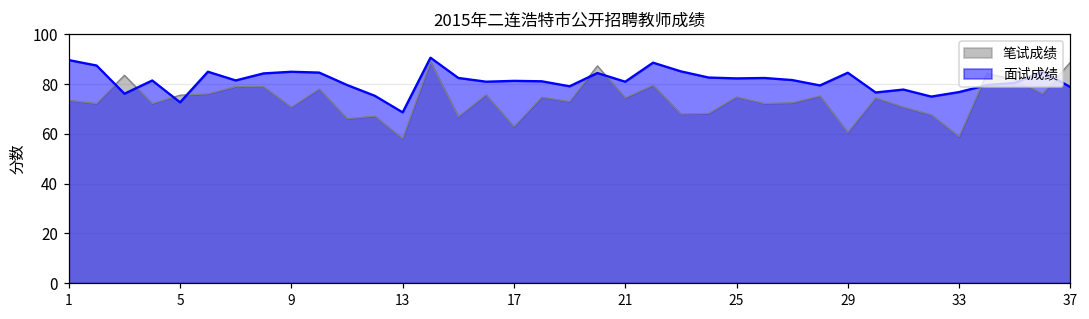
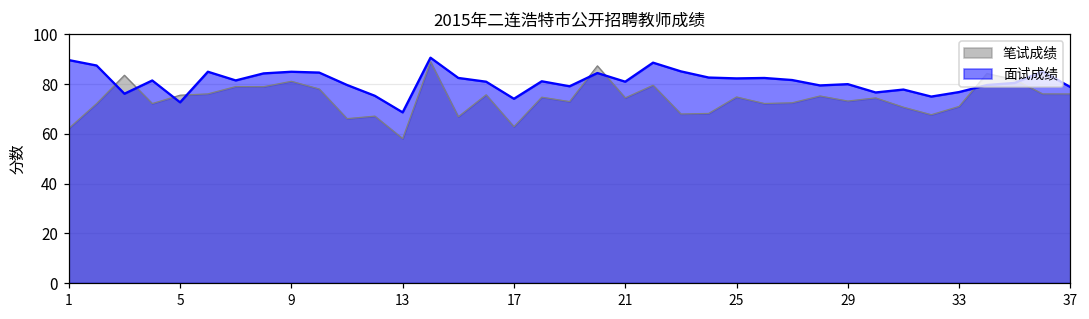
  {
    "笔试成绩": {
-     "1": 74,
+     "1": 62,
      "5": 76,
-     "9": 71,
+     "9": 81,
      "13": 58,
      "17": 63,
      "21": 74,
      "25": 75,
-     "29": 61,
-     "33": 59,
-     "37": 89
+     "29": 73,
+     "33": 71,
+     "37": 76
    },
    "面试成绩": {
      "1": 90,
      "5": 73,
      "9": 85,
      "13": 69,
-     "17": 81,
+     "17": 74,
      "21": 81,
      "25": 82,
-     "29": 85,
+     "29": 80,
      "33": 77,
      "37": 79
    }
  }
